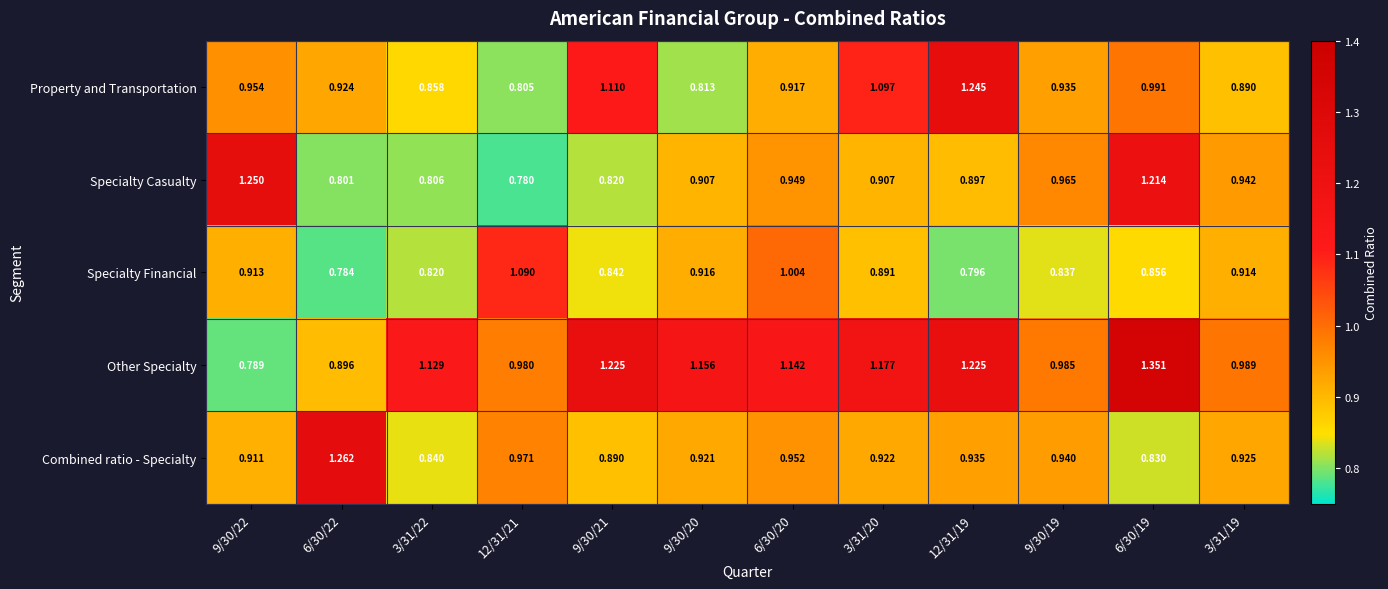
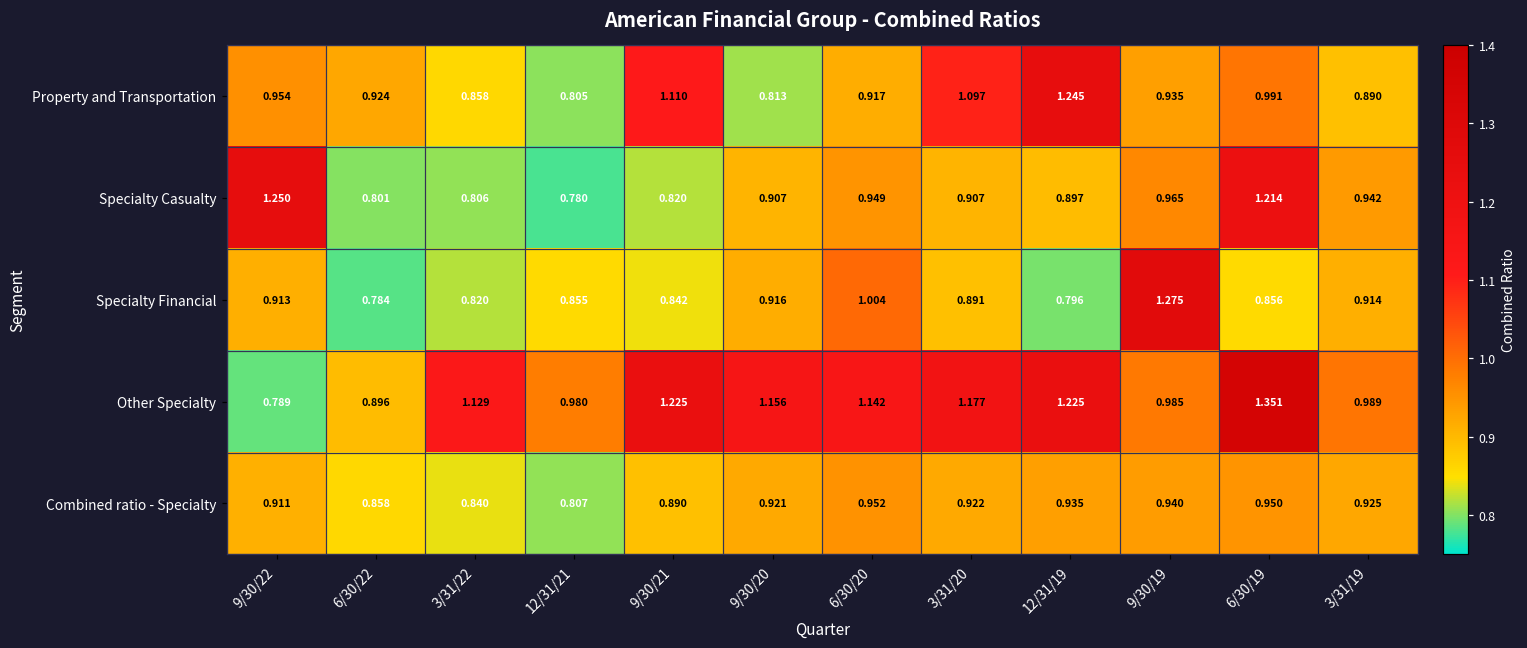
  {
    "Property and Transportation": {
      "9/30/22": 0.954,
      "6/30/22": 0.924,
      "3/31/22": 0.858,
      "12/31/21": 0.805,
      "9/30/21": 1.110,
      "9/30/20": 0.813,
      "6/30/20": 0.917,
      "3/31/20": 1.097,
      "12/31/19": 1.245,
      "9/30/19": 0.935,
      "6/30/19": 0.991,
      "3/31/19": 0.890
    },
    "Specialty Casualty": {
      "9/30/22": 1.250,
      "6/30/22": 0.801,
      "3/31/22": 0.806,
      "12/31/21": 0.780,
      "9/30/21": 0.820,
      "9/30/20": 0.907,
      "6/30/20": 0.949,
      "3/31/20": 0.907,
      "12/31/19": 0.897,
      "9/30/19": 0.965,
      "6/30/19": 1.214,
      "3/31/19": 0.942
    },
    "Specialty Financial": {
      "9/30/22": 0.913,
      "6/30/22": 0.784,
      "3/31/22": 0.820,
-     "12/31/21": 1.090,
+     "12/31/21": 0.855,
      "9/30/21": 0.842,
      "9/30/20": 0.916,
      "6/30/20": 1.004,
      "3/31/20": 0.891,
      "12/31/19": 0.796,
-     "9/30/19": 0.837,
+     "9/30/19": 1.275,
      "6/30/19": 0.856,
      "3/31/19": 0.914
    },
    "Other Specialty": {
      "9/30/22": 0.789,
      "6/30/22": 0.896,
      "3/31/22": 1.129,
      "12/31/21": 0.980,
      "9/30/21": 1.225,
      "9/30/20": 1.156,
      "6/30/20": 1.142,
      "3/31/20": 1.177,
      "12/31/19": 1.225,
      "9/30/19": 0.985,
      "6/30/19": 1.351,
      "3/31/19": 0.989
    },
    "Combined ratio - Specialty": {
      "9/30/22": 0.911,
-     "6/30/22": 1.262,
+     "6/30/22": 0.858,
      "3/31/22": 0.840,
-     "12/31/21": 0.971,
+     "12/31/21": 0.807,
      "9/30/21": 0.890,
      "9/30/20": 0.921,
      "6/30/20": 0.952,
      "3/31/20": 0.922,
      "12/31/19": 0.935,
      "9/30/19": 0.940,
-     "6/30/19": 0.830,
+     "6/30/19": 0.950,
      "3/31/19": 0.925
    }
  }
